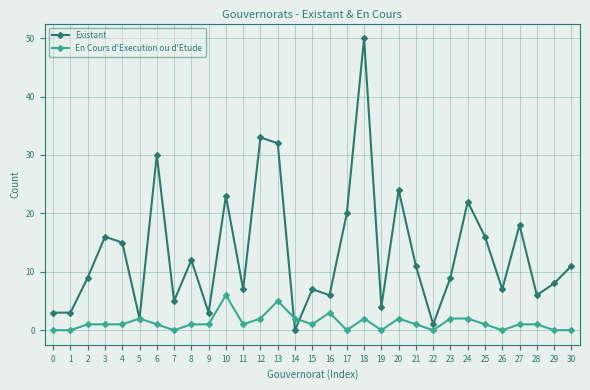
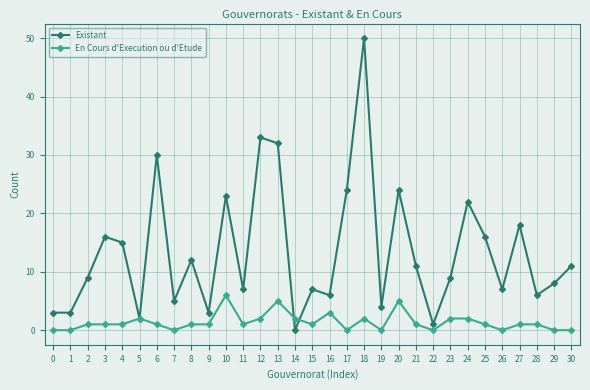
  {
    "Existant": {
      "0": 3,
      "1": 3,
      "2": 9,
      "3": 16,
      "4": 15,
      "6": 30,
      "7": 5,
      "8": 12,
      "9": 3,
      "10": 23,
      "11": 7,
      "12": 33,
      "13": 32,
      "14": 0,
      "15": 7,
      "16": 6,
-     "17": 20,
+     "17": 24,
      "18": 50,
      "19": 4,
      "20": 24,
      "21": 11,
      "22": 1,
      "23": 9,
      "24": 22,
      "25": 16,
      "26": 7,
      "27": 18,
      "28": 6,
      "29": 8,
      "30": 11
    },
    "En Cours d'Execution ou d'Etude": {
      "0": 0,
      "1": 0,
      "2": 1,
      "3": 1,
      "4": 1,
      "6": 1,
      "7": 0,
      "8": 1,
      "9": 1,
      "10": 6,
      "11": 1,
      "12": 2,
      "13": 5,
      "14": 2,
      "15": 1,
      "16": 3,
      "17": 0,
      "18": 2,
      "19": 0,
-     "20": 2,
+     "20": 5,
      "21": 1,
      "22": 0,
      "23": 2,
      "24": 2,
      "25": 1,
      "26": 0,
      "27": 1,
      "28": 1,
      "29": 0,
      "30": 0
    }
  }
